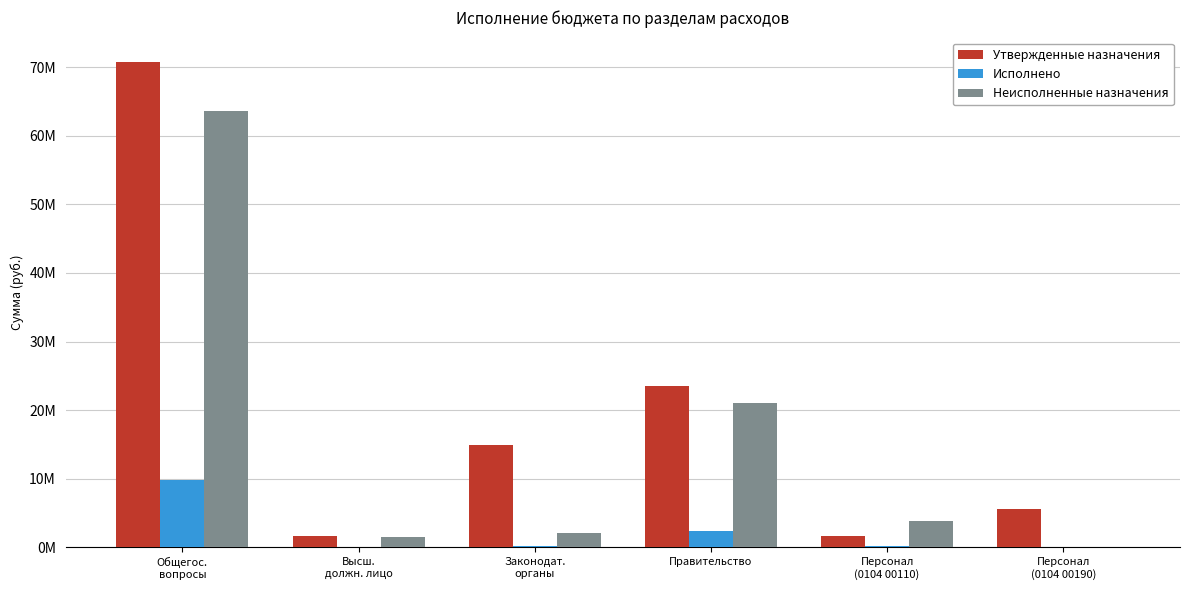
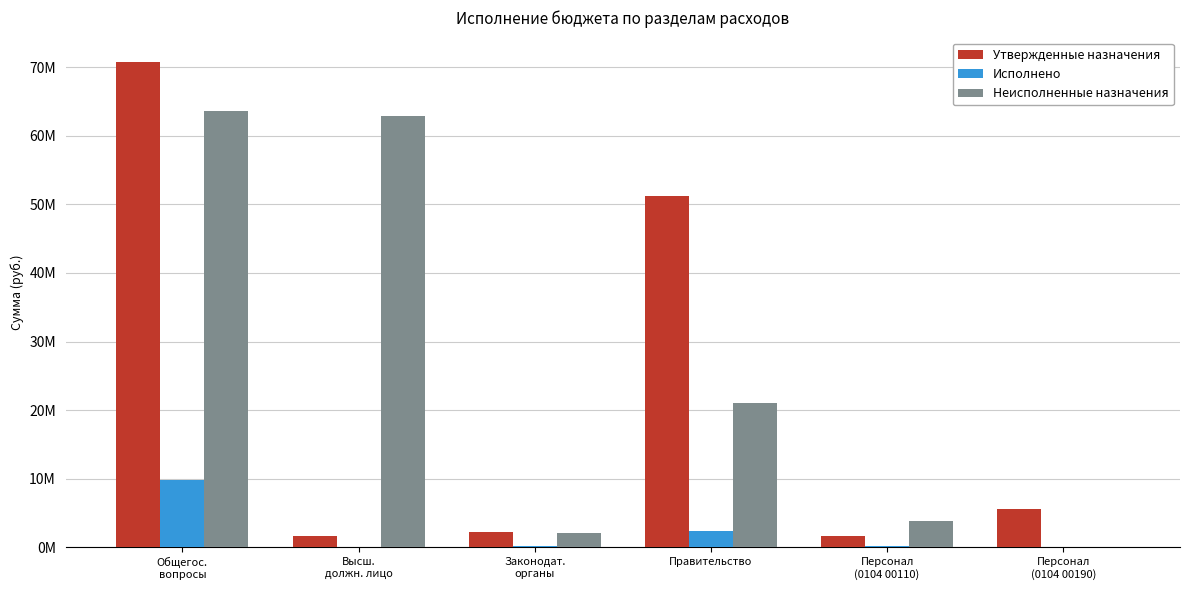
  {
    "Утвержденные назначения": {
      "Общегос. вопросы": 71000000,
      "Высш. должн. лицо": 2000000,
-     "Законодат. органы": 15000000,
-     "Правительство": 23000000,
+     "Законодат. органы": 2000000,
+     "Правительство": 51000000,
      "Персонал (0104 00110)": 2000000,
      "Персонал (0104 00190)": 6000000
    },
    "Исполнено": {
      "Общегос. вопросы": 10000000,
      "Правительство": 2000000,
      "Персонал (0104 00190)": 0
    },
    "Неисполненные назначения": {
      "Общегос. вопросы": 64000000,
-     "Высш. должн. лицо": 1000000,
+     "Высш. должн. лицо": 63000000,
      "Законодат. органы": 2000000,
      "Правительство": 21000000,
      "Персонал (0104 00110)": 4000000
    }
  }
